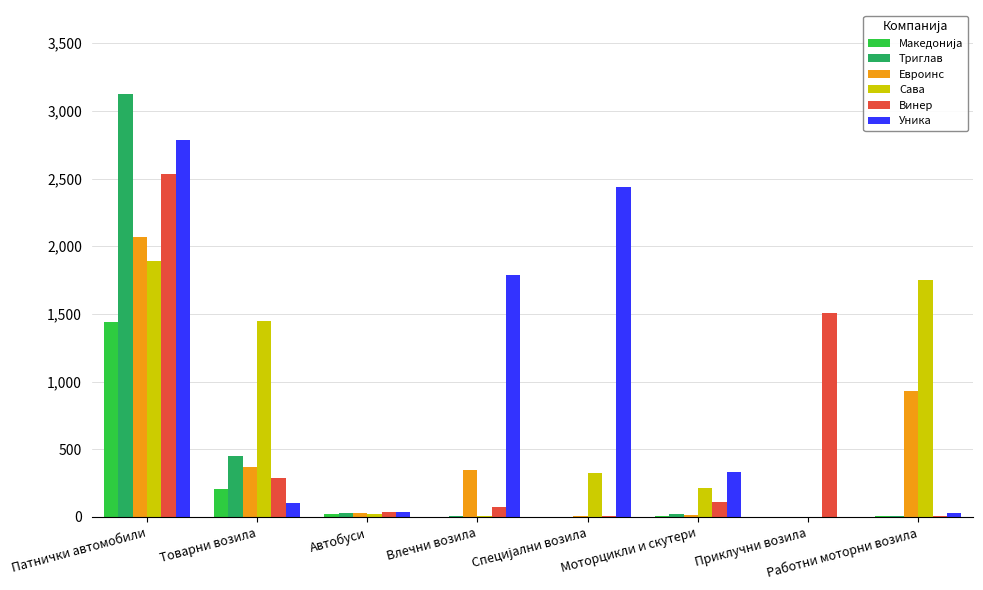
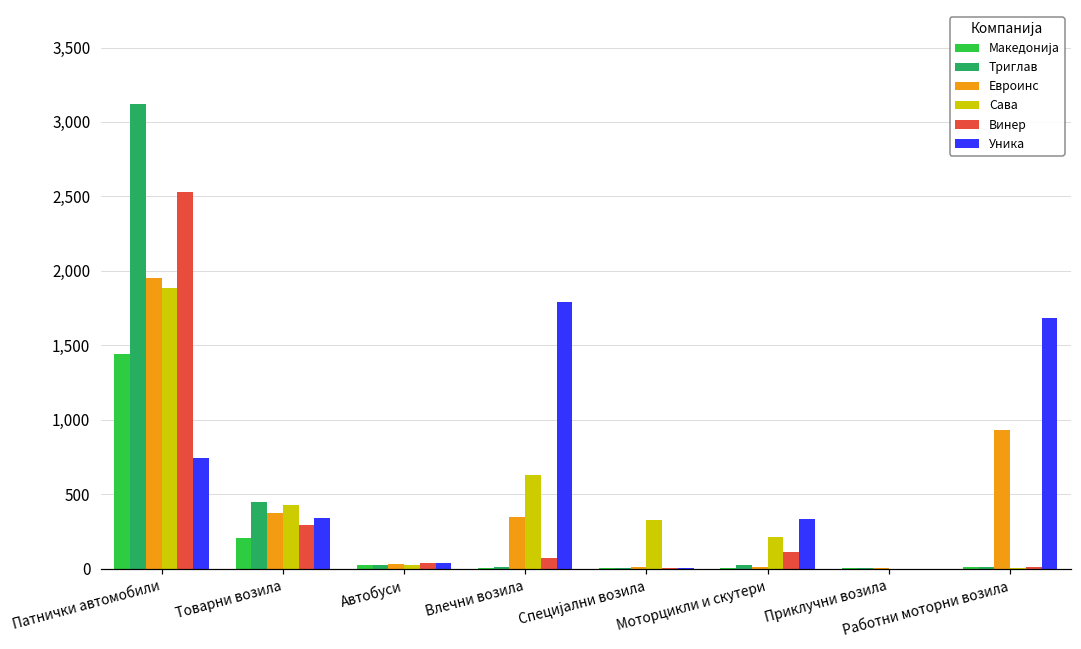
  {
    "Евроинс": {
-     "Патнички автомобили": "2,070",
+     "Патнички автомобили": "1,950",
      "Товарни возила": "370",
      "Автобуси": "30",
      "Влечни возила": "350",
      "Работни моторни возила": "930"
    },
    "Сава": {
      "Патнички автомобили": "1,890",
-     "Товарни возила": "1,450",
+     "Товарни возила": "430",
      "Автобуси": "30",
-     "Влечни возила": "10",
+     "Влечни возила": "630",
      "Специјални возила": "330",
      "Моторцикли и скутери": "210",
      "Приклучни возила": "0",
-     "Работни моторни возила": "1,750"
+     "Работни моторни возила": "10"
    },
    "Винер": {
      "Патнички автомобили": "2,530",
      "Товарни возила": "290",
      "Автобуси": "40",
      "Влечни возила": "70",
      "Моторцикли и скутери": "110",
-     "Приклучни возила": "1,510"
+     "Приклучни возила": "0"
    },
    "Уника": {
-     "Патнички автомобили": "2,790",
-     "Товарни возила": "110",
+     "Патнички автомобили": "750",
+     "Товарни возила": "340",
      "Автобуси": "40",
      "Влечни возила": "1,790",
-     "Специјални возила": "2,440",
+     "Специјални возила": "0",
      "Моторцикли и скутери": "330",
      "Приклучни возила": "0",
-     "Работни моторни возила": "30"
+     "Работни моторни возила": "1,680"
    }
  }
